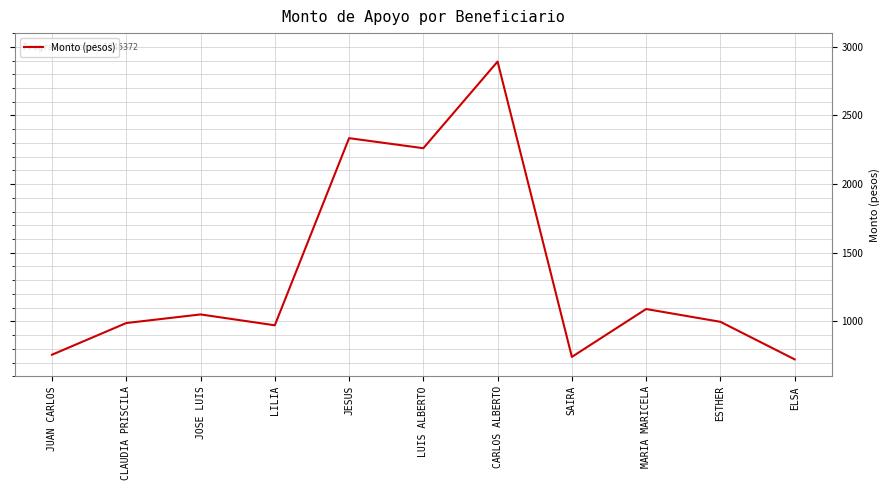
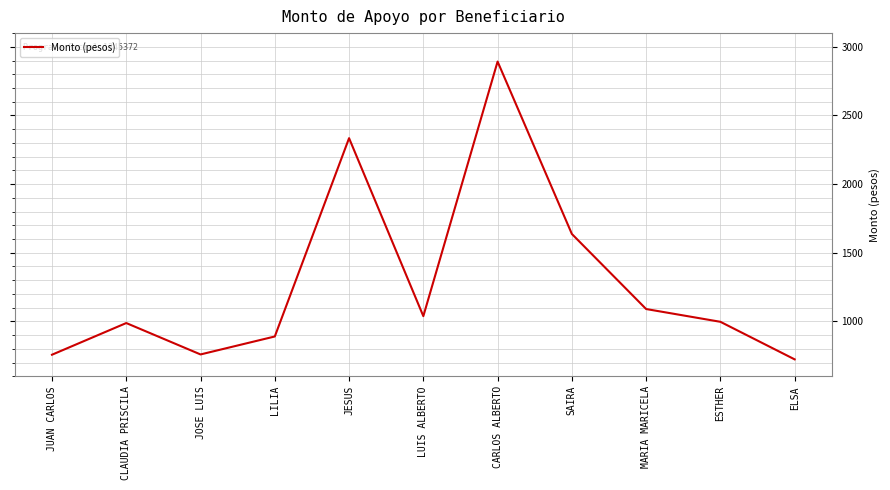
  {
    "JUAN CARLOS": 760,
    "CLAUDIA PRISCILA": 990,
-   "JOSE LUIS": 1050,
-   "LILIA": 970,
+   "JOSE LUIS": 760,
+   "LILIA": 890,
    "JESUS": 2330,
-   "LUIS ALBERTO": 2260,
+   "LUIS ALBERTO": 1040,
    "CARLOS ALBERTO": 2890,
-   "SAIRA": 740,
+   "SAIRA": 1640,
    "MARIA MARICELA": 1090,
    "ESTHER": 1000,
    "ELSA": 720
  }
